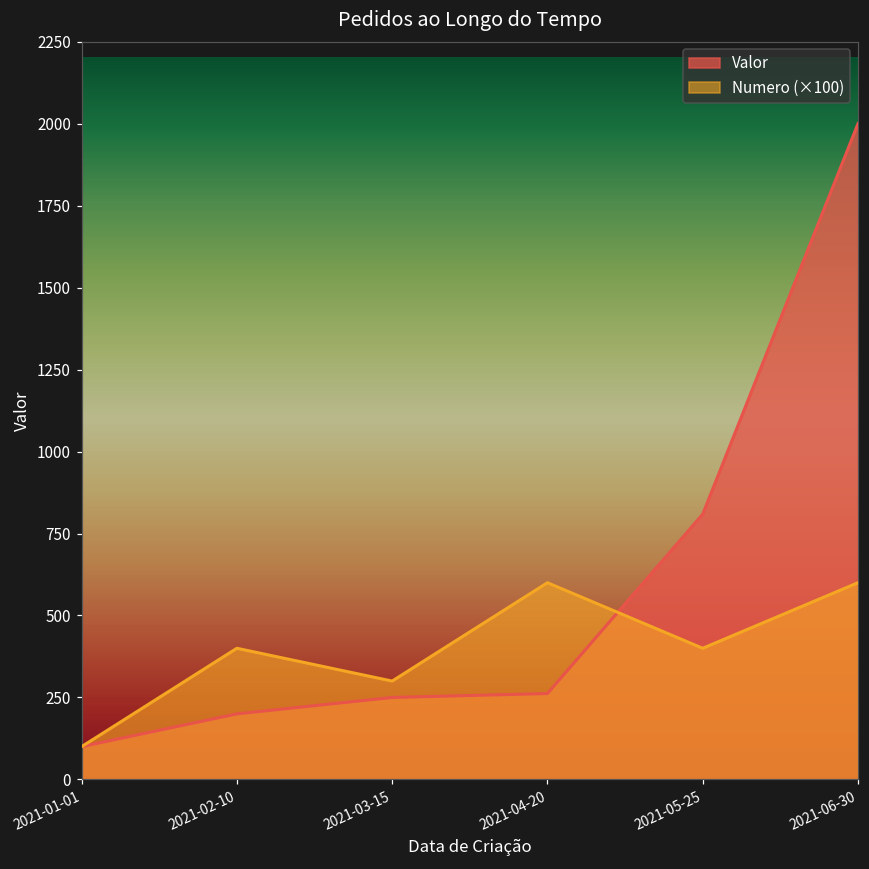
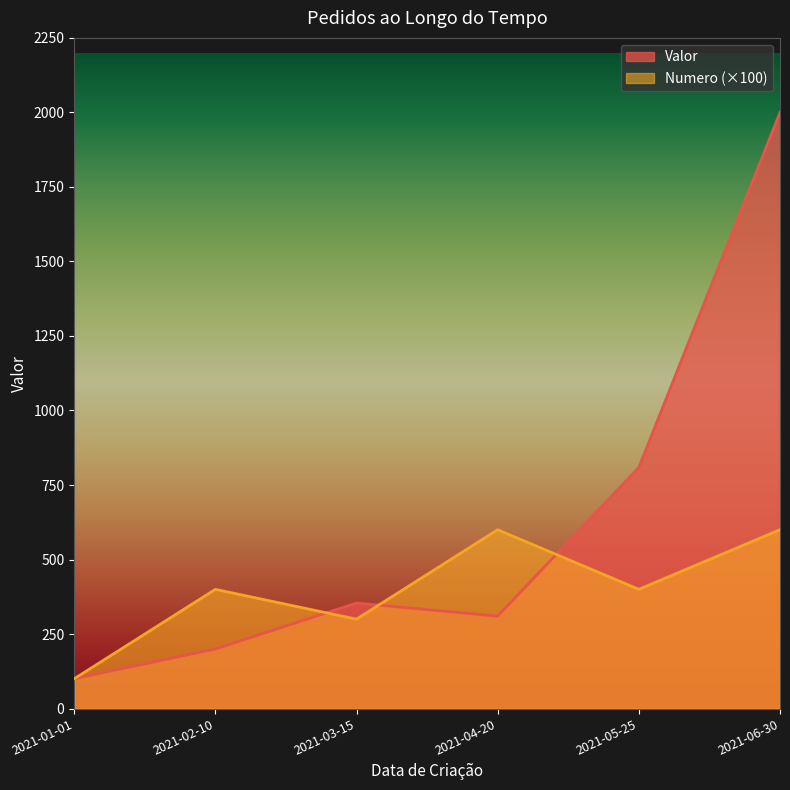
  {
    "Valor": {
      "2021-02-10": 200,
-     "2021-03-15": 250,
-     "2021-04-20": 260,
+     "2021-03-15": 350,
+     "2021-04-20": 310,
      "2021-05-25": 810,
      "2021-06-30": 2000
    },
    "Numero (×100)": {
      "2021-02-10": 400,
      "2021-03-15": 300,
      "2021-04-20": 600,
      "2021-05-25": 400,
      "2021-06-30": 600
    }
  }
